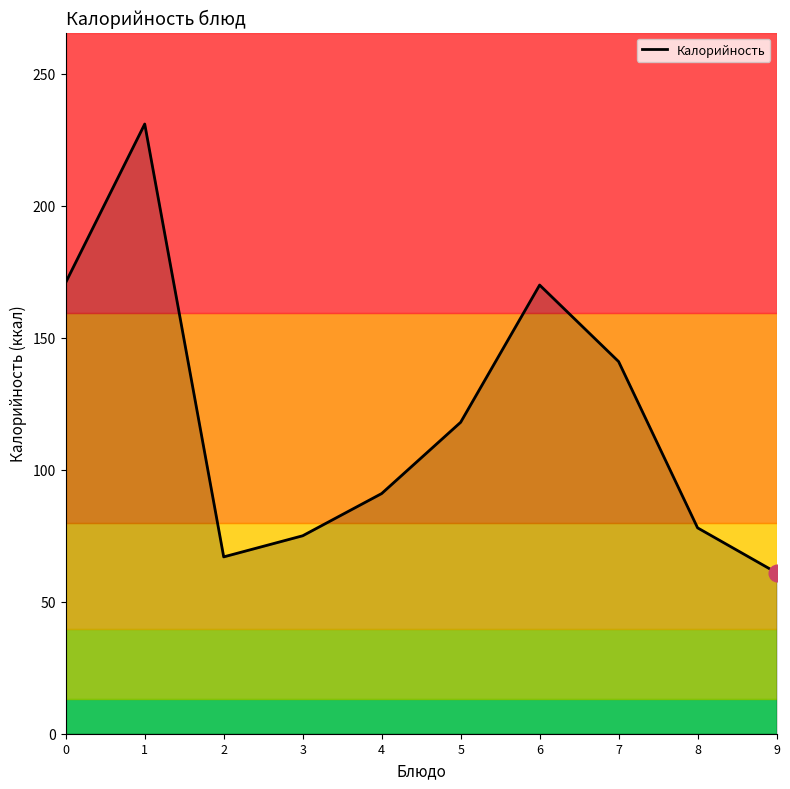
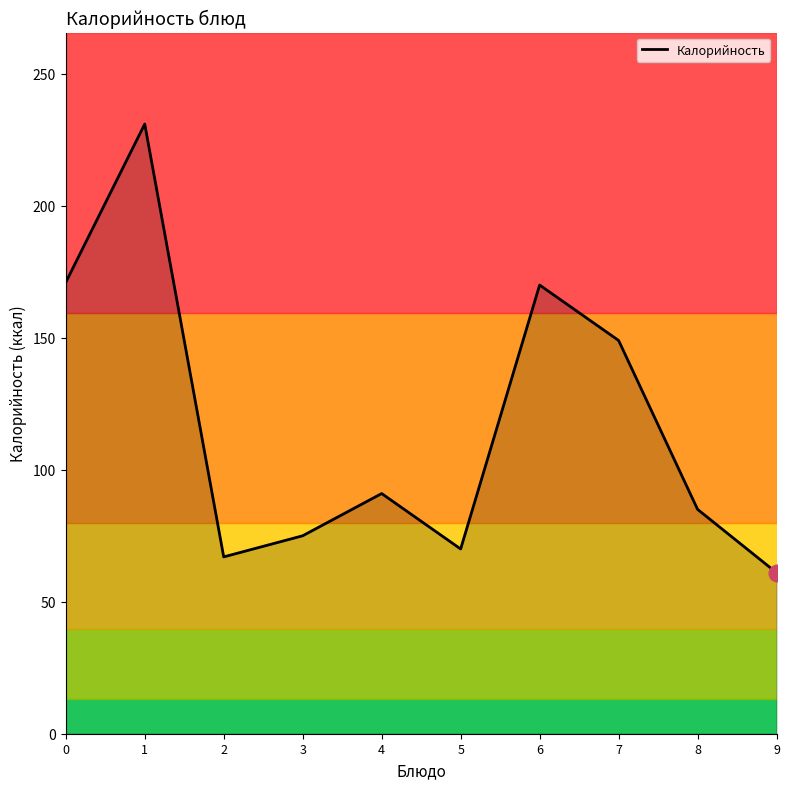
  {
    "Калорийность": {
      "0": 171,
      "1": 231,
      "2": 67,
      "3": 75,
      "4": 91,
-     "5": 118,
+     "5": 70,
      "6": 170,
-     "7": 141,
-     "8": 78
+     "7": 149,
+     "8": 85
    }
  }
